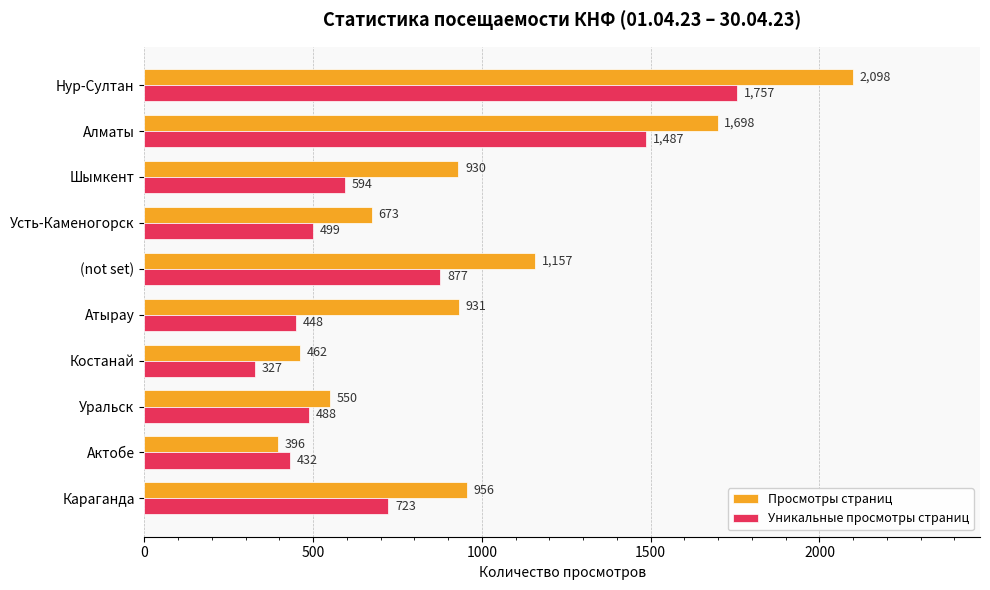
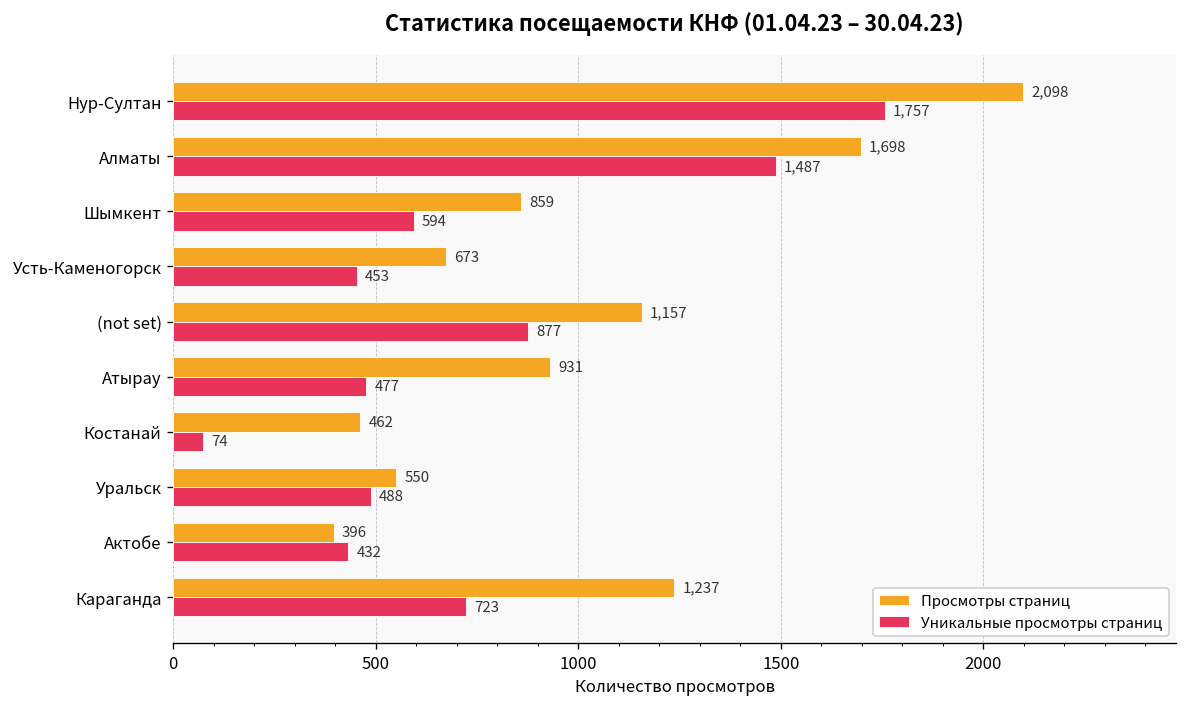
  {
    "Просмотры страниц": {
      "Нур-Султан": "2,098",
      "Алматы": "1,698",
-     "Шымкент": "930",
+     "Шымкент": "859",
      "Усть-Каменогорск": "673",
      "(not set)": "1,157",
      "Атырау": "931",
      "Костанай": "462",
      "Уральск": "550",
      "Актобе": "396",
-     "Караганда": "956"
+     "Караганда": "1,237"
    },
    "Уникальные просмотры страниц": {
      "Нур-Султан": "1,757",
      "Алматы": "1,487",
      "Шымкент": "594",
-     "Усть-Каменогорск": "499",
+     "Усть-Каменогорск": "453",
      "(not set)": "877",
-     "Атырау": "448",
-     "Костанай": "327",
+     "Атырау": "477",
+     "Костанай": "74",
      "Уральск": "488",
      "Актобе": "432",
      "Караганда": "723"
    }
  }
